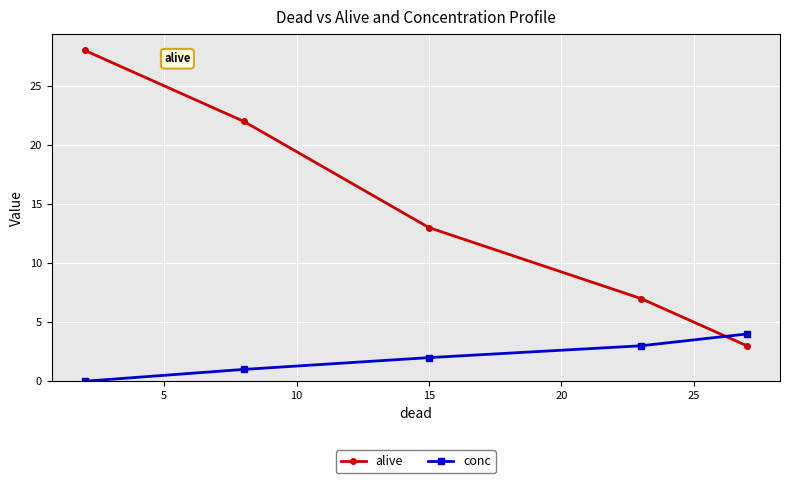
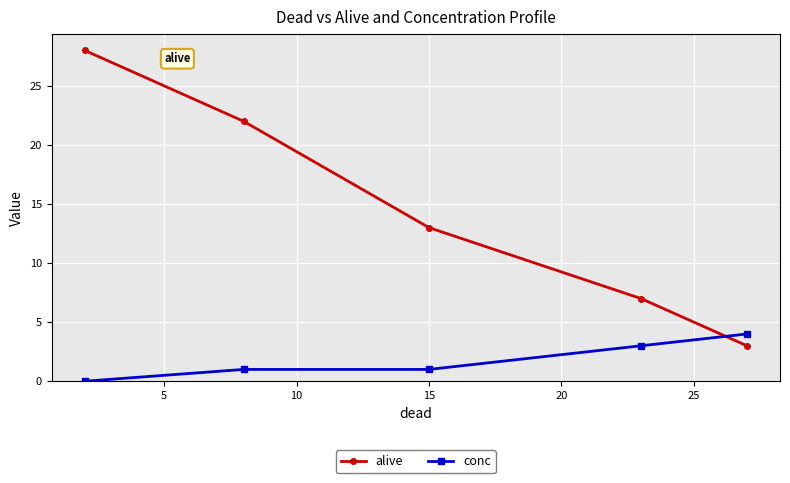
  {
    "alive": {
      "15": 13
    },
    "conc": {
-     "15": 2
+     "15": 1
    }
  }
